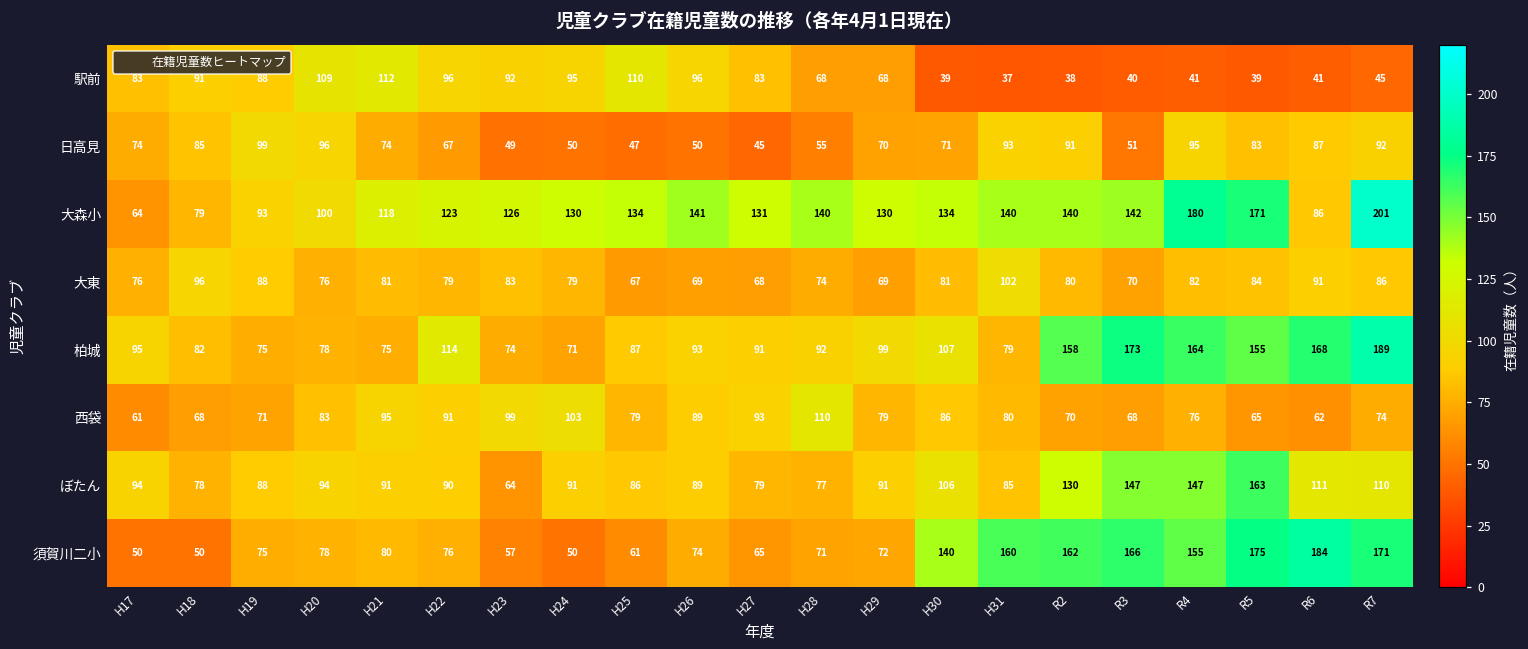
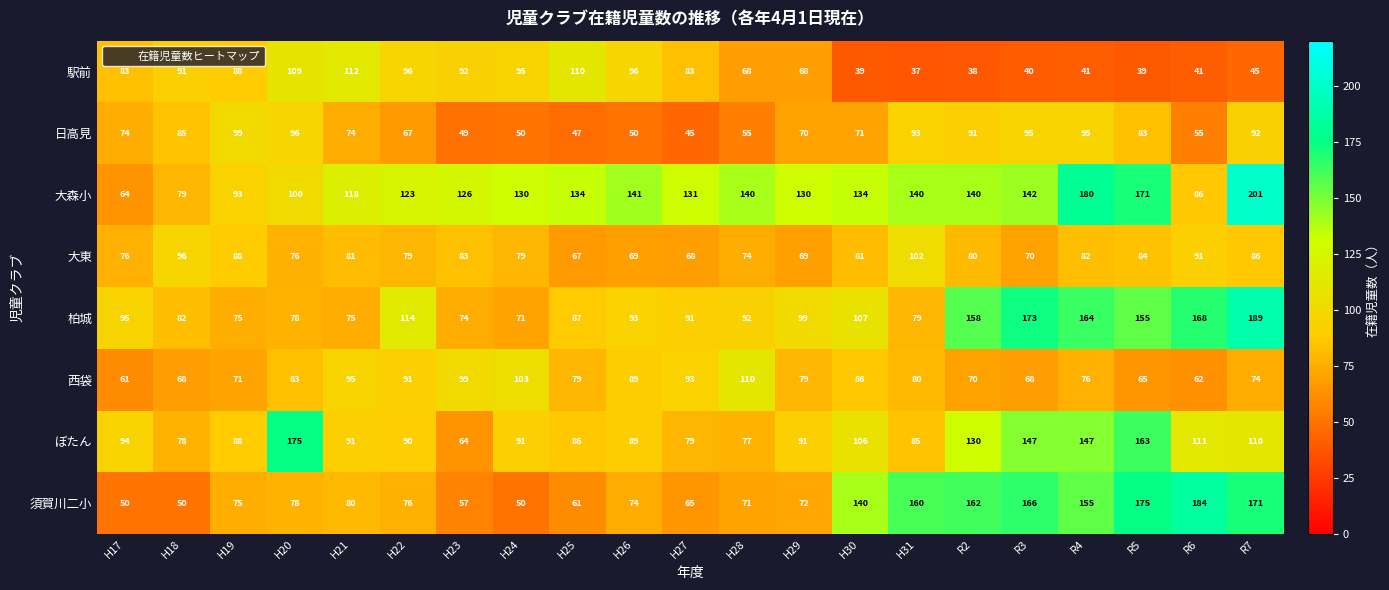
  {
    "駅前": {
      "H17": 83,
      "H18": 91,
      "H19": 88,
      "H20": 109,
      "H21": 112,
      "H22": 96,
      "H23": 92,
      "H24": 95,
      "H25": 110,
      "H26": 96,
      "H27": 83,
      "H28": 68,
      "H29": 68,
      "H30": 39,
      "H31": 37,
      "R2": 38,
      "R3": 40,
      "R4": 41,
      "R5": 39,
      "R6": 41,
      "R7": 45
    },
    "日高見": {
      "H17": 74,
      "H18": 85,
      "H19": 99,
      "H20": 96,
      "H21": 74,
      "H22": 67,
      "H23": 49,
      "H24": 50,
      "H25": 47,
      "H26": 50,
      "H27": 45,
      "H28": 55,
      "H29": 70,
      "H30": 71,
      "H31": 93,
      "R2": 91,
-     "R3": 51,
+     "R3": 95,
      "R4": 95,
      "R5": 83,
-     "R6": 87,
+     "R6": 55,
      "R7": 92
    },
    "大森小": {
      "H17": 64,
      "H18": 79,
      "H19": 93,
      "H20": 100,
      "H21": 118,
      "H22": 123,
      "H23": 126,
      "H24": 130,
      "H25": 134,
      "H26": 141,
      "H27": 131,
      "H28": 140,
      "H29": 130,
      "H30": 134,
      "H31": 140,
      "R2": 140,
      "R3": 142,
      "R4": 180,
      "R5": 171,
      "R6": 86,
      "R7": 201
    },
    "大東": {
      "H17": 76,
      "H18": 96,
      "H19": 88,
      "H20": 76,
      "H21": 81,
      "H22": 79,
      "H23": 83,
      "H24": 79,
      "H25": 67,
      "H26": 69,
      "H27": 68,
      "H28": 74,
      "H29": 69,
      "H30": 81,
      "H31": 102,
      "R2": 80,
      "R3": 70,
      "R4": 82,
      "R5": 84,
      "R6": 91,
      "R7": 86
    },
    "柏城": {
      "H17": 95,
      "H18": 82,
      "H19": 75,
      "H20": 78,
      "H21": 75,
      "H22": 114,
      "H23": 74,
      "H24": 71,
      "H25": 87,
      "H26": 93,
      "H27": 91,
      "H28": 92,
      "H29": 99,
      "H30": 107,
      "H31": 79,
      "R2": 158,
      "R3": 173,
      "R4": 164,
      "R5": 155,
      "R6": 168,
      "R7": 189
    },
    "西袋": {
      "H17": 61,
      "H18": 68,
      "H19": 71,
      "H20": 83,
      "H21": 95,
      "H22": 91,
      "H23": 99,
      "H24": 103,
      "H25": 79,
      "H26": 89,
      "H27": 93,
      "H28": 110,
      "H29": 79,
      "H30": 86,
      "H31": 80,
      "R2": 70,
      "R3": 68,
      "R4": 76,
      "R5": 65,
      "R6": 62,
      "R7": 74
    },
    "ぼたん": {
      "H17": 94,
      "H18": 78,
      "H19": 88,
-     "H20": 94,
+     "H20": 175,
      "H21": 91,
      "H22": 90,
      "H23": 64,
      "H24": 91,
      "H25": 86,
      "H26": 89,
      "H27": 79,
      "H28": 77,
      "H29": 91,
      "H30": 106,
      "H31": 85,
      "R2": 130,
      "R3": 147,
      "R4": 147,
      "R5": 163,
      "R6": 111,
      "R7": 110
    },
    "須賀川二小": {
      "H17": 50,
      "H18": 50,
      "H19": 75,
      "H20": 78,
      "H21": 80,
      "H22": 76,
      "H23": 57,
      "H24": 50,
      "H25": 61,
      "H26": 74,
      "H27": 65,
      "H28": 71,
      "H29": 72,
      "H30": 140,
      "H31": 160,
      "R2": 162,
      "R3": 166,
      "R4": 155,
      "R5": 175,
      "R6": 184,
      "R7": 171
    }
  }
